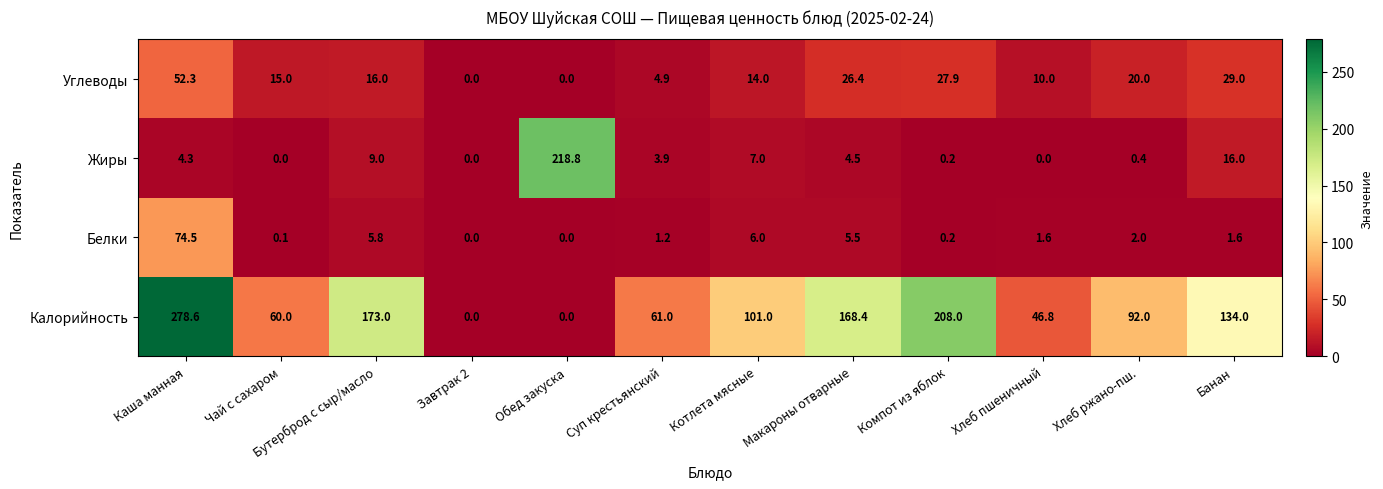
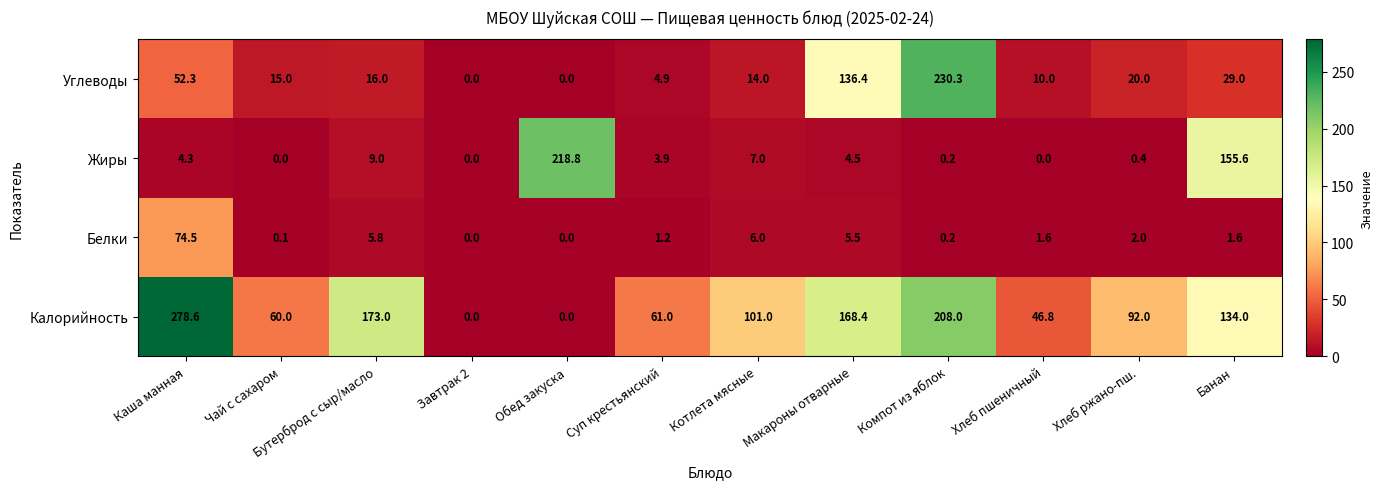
  {
    "Углеводы": {
      "Каша манная": 52.3,
      "Чай с сахаром": 15.0,
      "Бутерброд с сыр/масло": 16.0,
      "Завтрак 2": 0.0,
      "Обед закуска": 0.0,
      "Суп крестьянский": 4.9,
      "Котлета мясные": 14.0,
-     "Макароны отварные": 26.4,
-     "Компот из яблок": 27.9,
+     "Макароны отварные": 136.4,
+     "Компот из яблок": 230.3,
      "Хлеб пшеничный": 10.0,
      "Хлеб ржано-пш.": 20.0,
      "Банан": 29.0
    },
    "Жиры": {
      "Каша манная": 4.3,
      "Чай с сахаром": 0.0,
      "Бутерброд с сыр/масло": 9.0,
      "Завтрак 2": 0.0,
      "Обед закуска": 218.8,
      "Суп крестьянский": 3.9,
      "Котлета мясные": 7.0,
      "Макароны отварные": 4.5,
      "Компот из яблок": 0.2,
      "Хлеб пшеничный": 0.0,
      "Хлеб ржано-пш.": 0.4,
-     "Банан": 16.0
+     "Банан": 155.6
    },
    "Белки": {
      "Каша манная": 74.5,
      "Чай с сахаром": 0.1,
      "Бутерброд с сыр/масло": 5.8,
      "Завтрак 2": 0.0,
      "Обед закуска": 0.0,
      "Суп крестьянский": 1.2,
      "Котлета мясные": 6.0,
      "Макароны отварные": 5.5,
      "Компот из яблок": 0.2,
      "Хлеб пшеничный": 1.6,
      "Хлеб ржано-пш.": 2.0,
      "Банан": 1.6
    },
    "Калорийность": {
      "Каша манная": 278.6,
      "Чай с сахаром": 60.0,
      "Бутерброд с сыр/масло": 173.0,
      "Завтрак 2": 0.0,
      "Обед закуска": 0.0,
      "Суп крестьянский": 61.0,
      "Котлета мясные": 101.0,
      "Макароны отварные": 168.4,
      "Компот из яблок": 208.0,
      "Хлеб пшеничный": 46.8,
      "Хлеб ржано-пш.": 92.0,
      "Банан": 134.0
    }
  }
